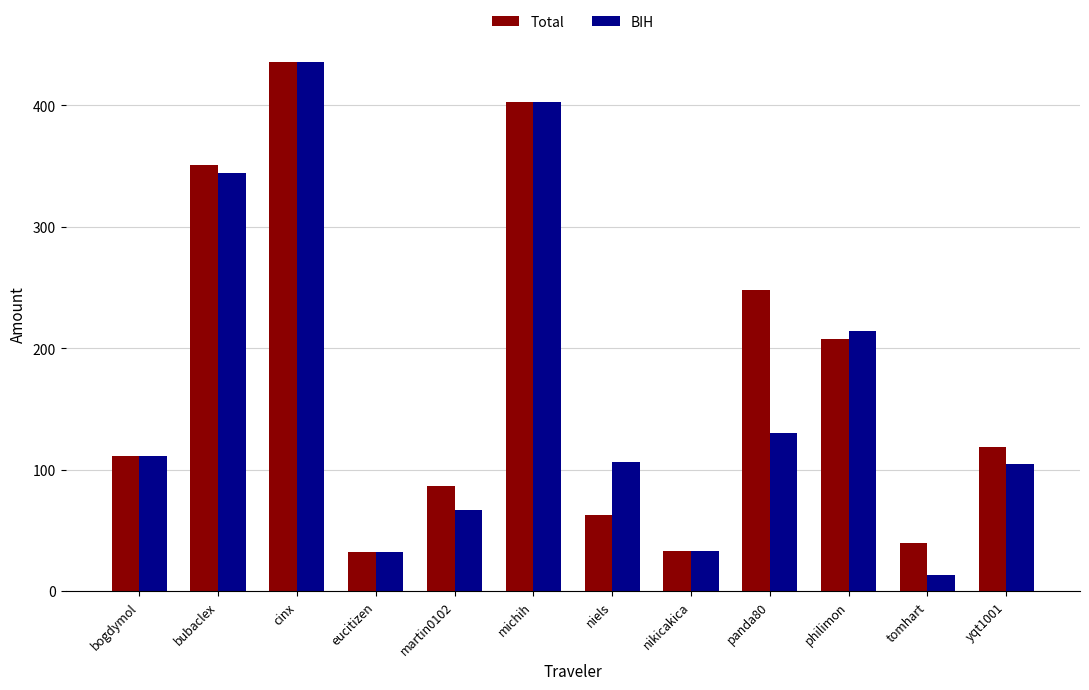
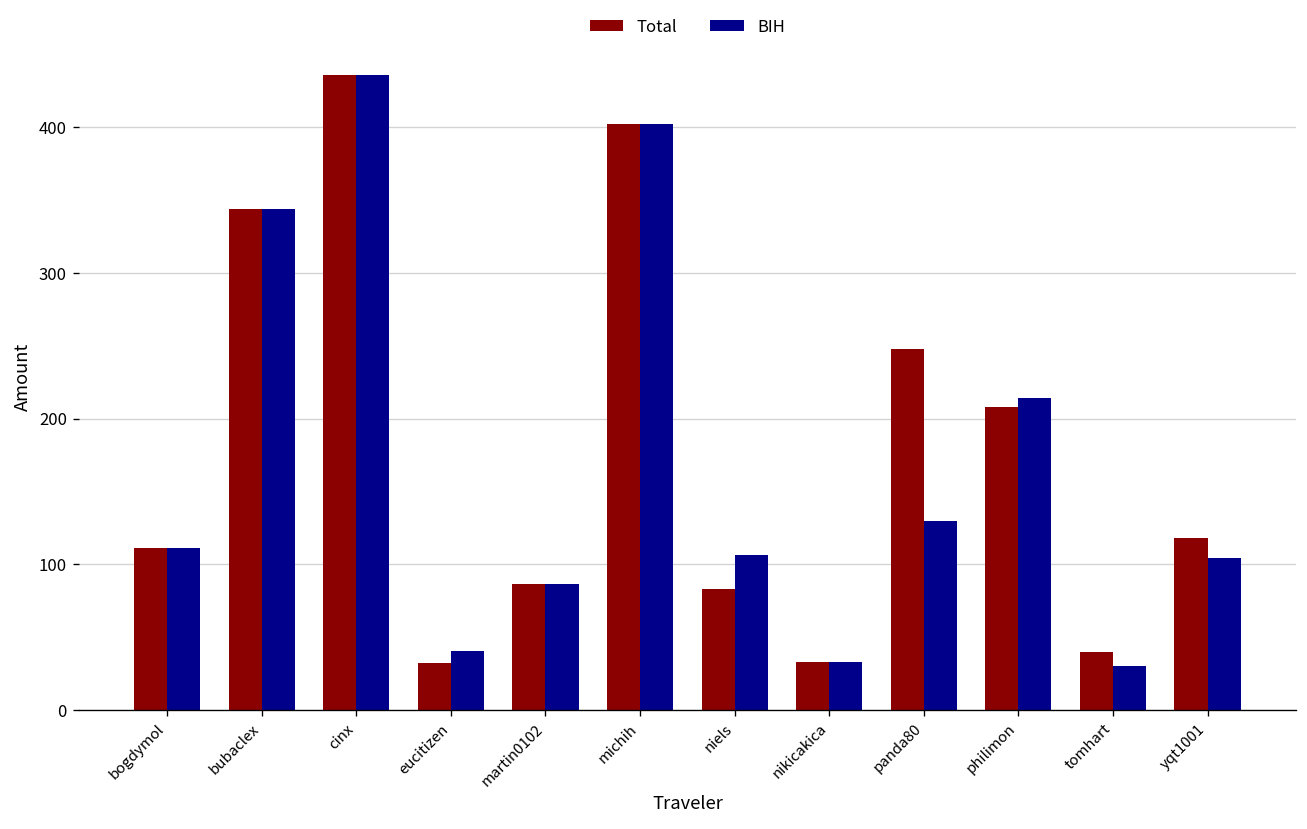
  {
    "Total": {
      "bogdymol": 111,
-     "bubaclex": 351,
+     "bubaclex": 344,
      "cinx": 436,
      "eucitizen": 32,
      "martin0102": 86,
      "michih": 402,
-     "niels": 62,
+     "niels": 83,
      "nikicakica": 33,
      "panda80": 248,
      "philimon": 208,
      "tomhart": 40,
      "yqt1001": 118
    },
    "BIH": {
      "bogdymol": 111,
      "bubaclex": 344,
      "cinx": 436,
-     "eucitizen": 32,
-     "martin0102": 67,
+     "eucitizen": 40,
+     "martin0102": 86,
      "michih": 402,
      "niels": 106,
      "nikicakica": 33,
      "panda80": 130,
      "philimon": 214,
-     "tomhart": 13,
+     "tomhart": 30,
      "yqt1001": 104
    }
  }
